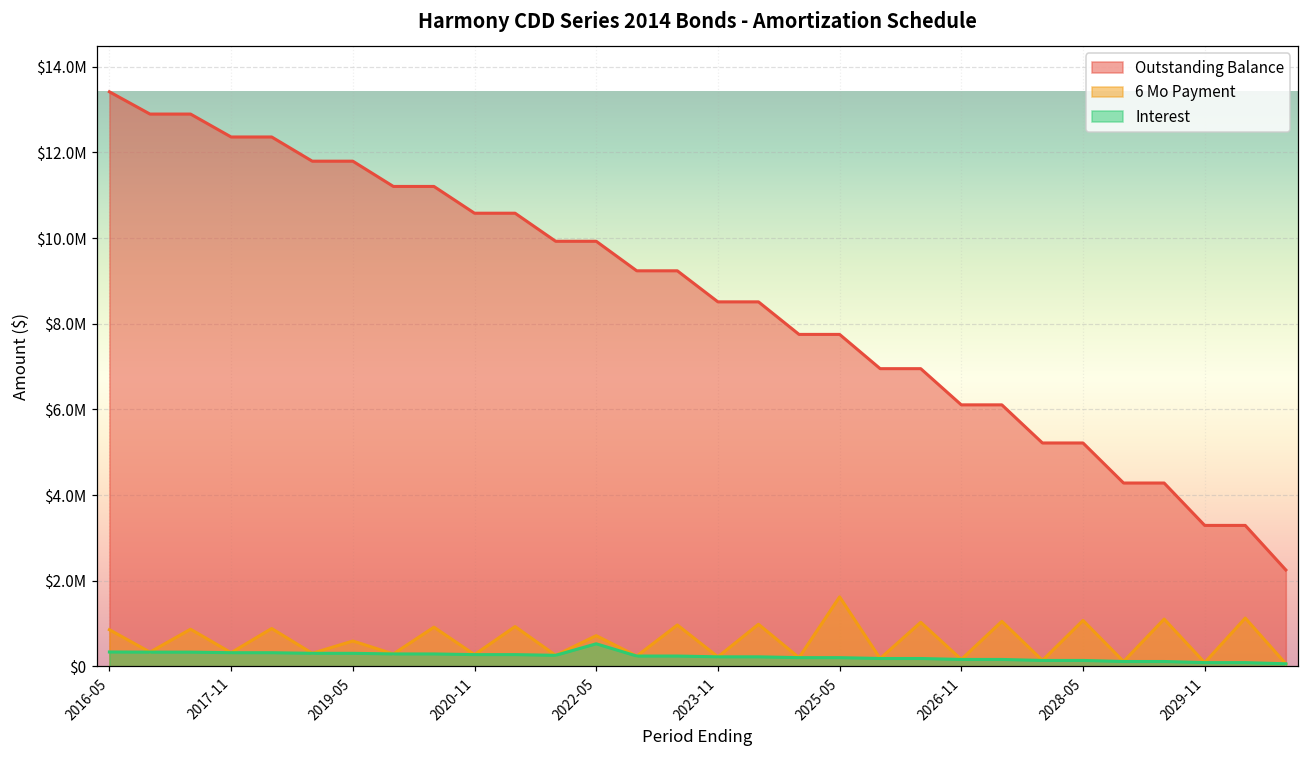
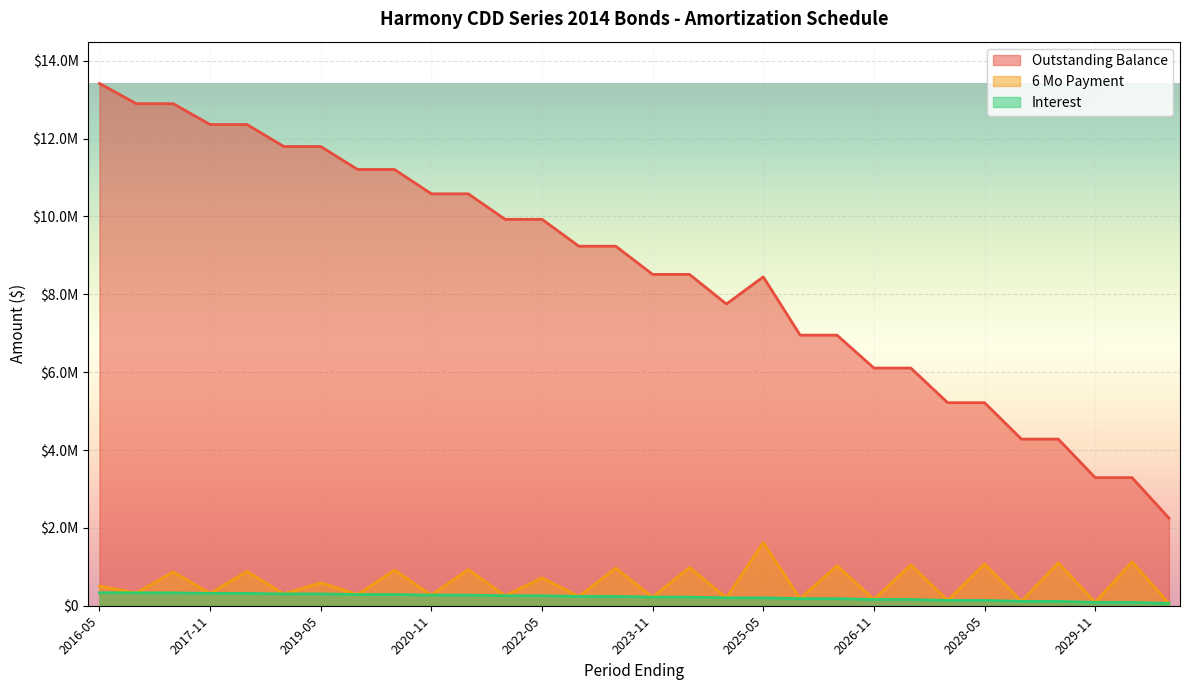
  {
    "Outstanding Balance": {
      "2016-05": "$13400000",
      "2017-11": "$12400000",
      "2019-05": "$11800000",
      "2020-11": "$10600000",
      "2022-05": "$9900000",
      "2023-11": "$8500000",
-     "2025-05": "$7800000",
+     "2025-05": "$8400000",
      "2026-11": "$6100000",
      "2028-05": "$5200000",
      "2029-11": "$3300000"
    },
    "6 Mo Payment": {
-     "2016-05": "$900000",
+     "2016-05": "$500000",
      "2019-05": "$600000",
      "2022-05": "$700000",
      "2025-05": "$1600000",
      "2028-05": "$1100000"
    },
    "Interest": {
      "2016-05": "$300000",
      "2019-05": "$300000",
-     "2022-05": "$500000",
+     "2022-05": "$300000",
      "2025-05": "$200000",
      "2028-05": "$100000"
    }
  }
